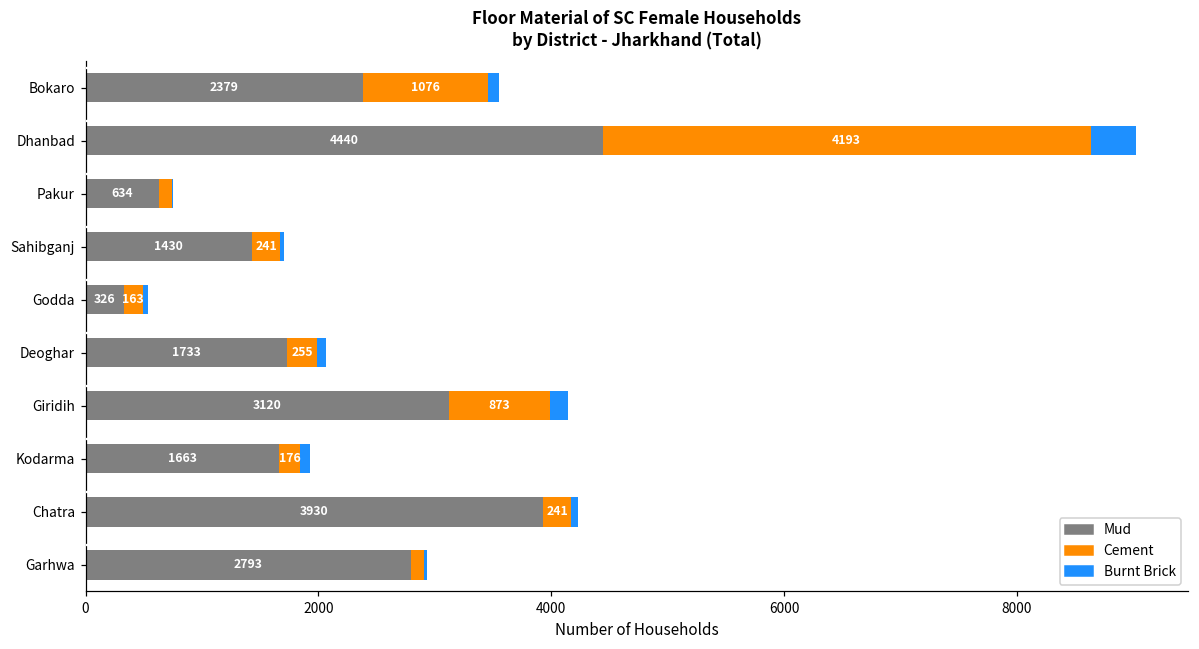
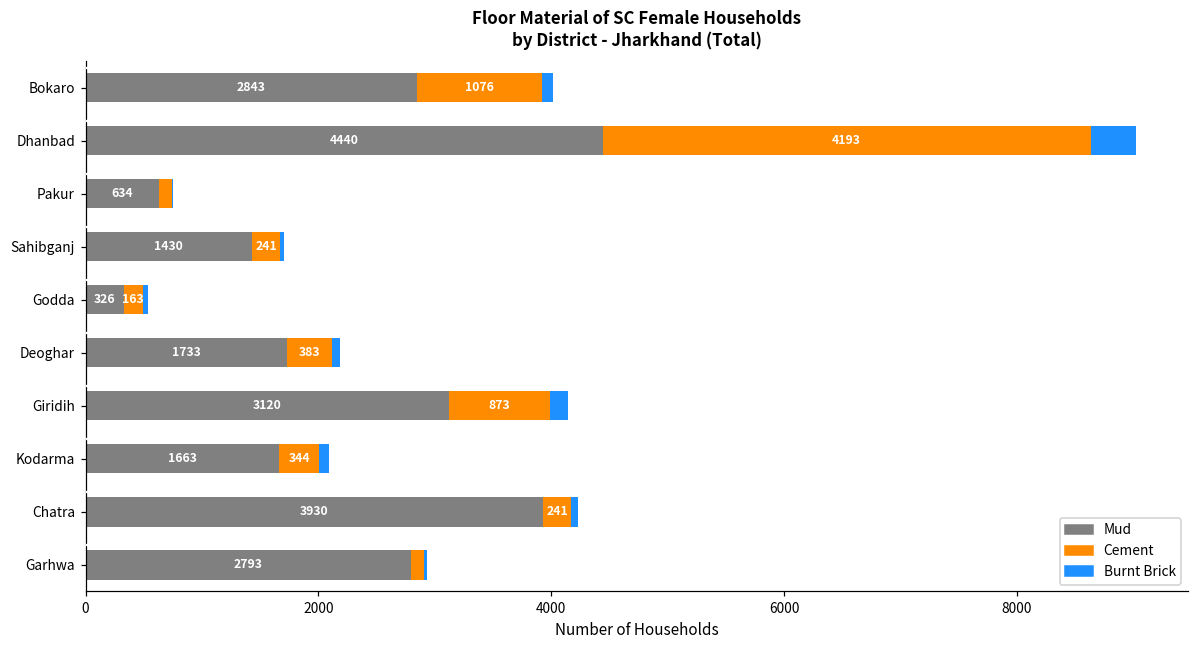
  {
    "Mud": {
-     "Bokaro": 2379,
+     "Bokaro": 2843,
      "Dhanbad": 4440,
      "Pakur": 634,
      "Sahibganj": 1430,
      "Godda": 326,
      "Deoghar": 1733,
      "Giridih": 3120,
      "Kodarma": 1663,
      "Chatra": 3930,
      "Garhwa": 2793
    },
    "Cement": {
      "Bokaro": 1076,
      "Dhanbad": 4193,
      "Sahibganj": 241,
      "Godda": 163,
-     "Deoghar": 255,
+     "Deoghar": 383,
      "Giridih": 873,
-     "Kodarma": 176,
+     "Kodarma": 344,
      "Chatra": 241
    },
    "Burnt Brick": {
      "Bokaro": 100,
      "Dhanbad": 390,
      "Sahibganj": 30,
      "Godda": 50,
      "Deoghar": 70,
      "Giridih": 150,
      "Kodarma": 90,
      "Chatra": 50,
      "Garhwa": 30
    }
  }
